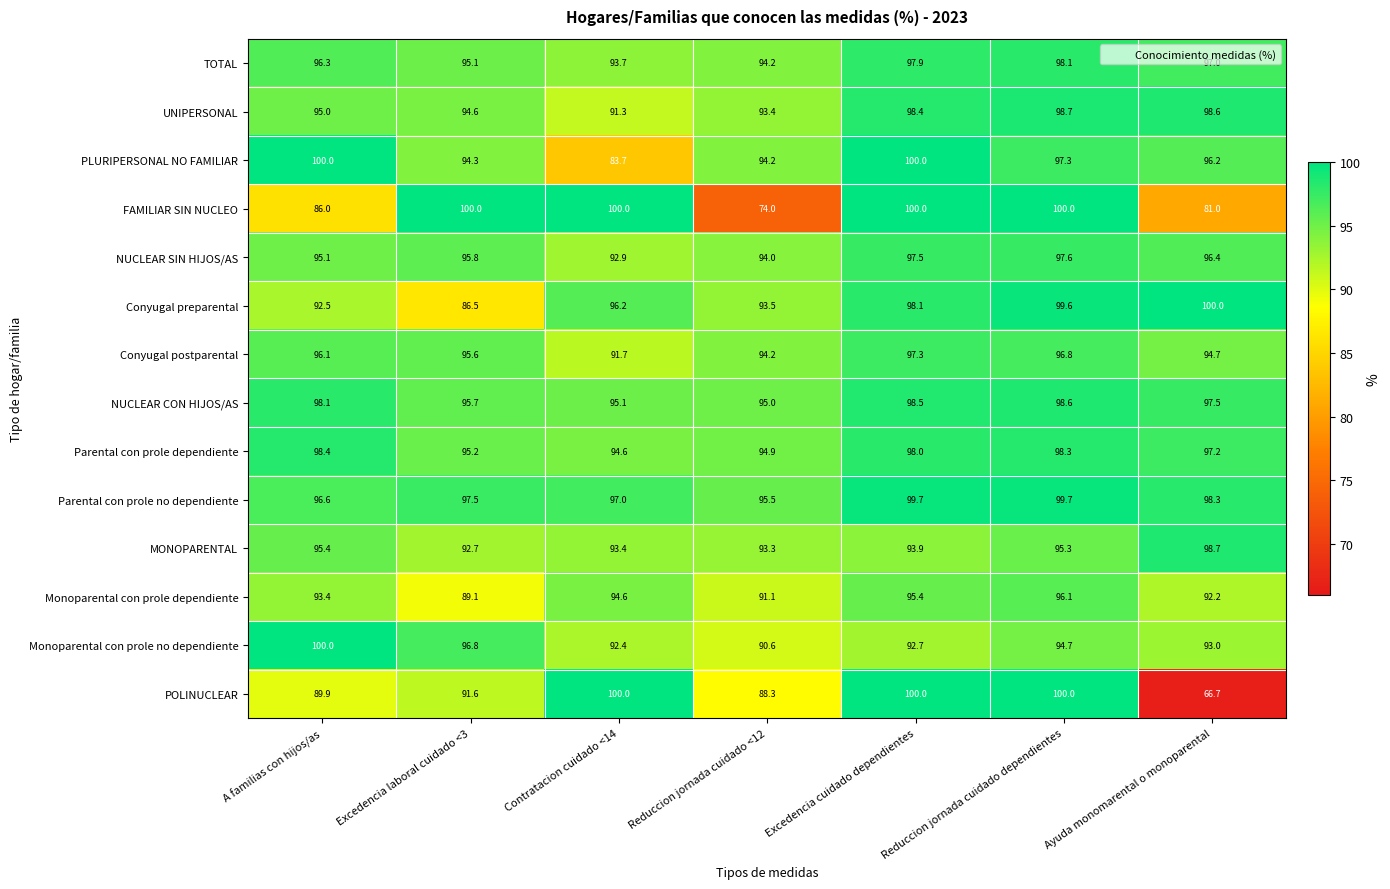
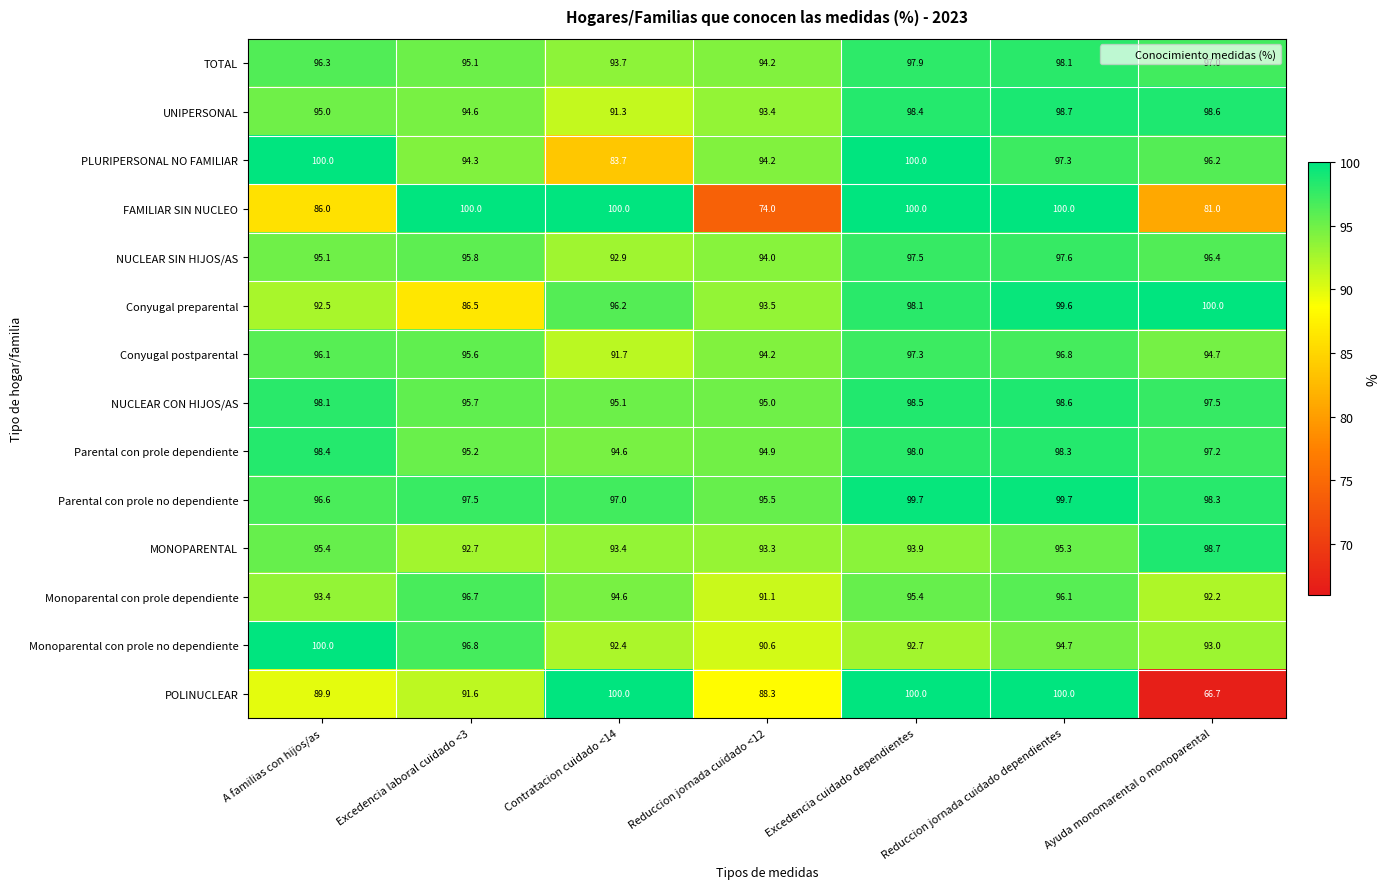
  {
    "TOTAL": {
      "A familias con hijos/as": 96.3,
      "Excedencia laboral cuidado <3": 95.1,
      "Contratacion cuidado <14": 93.7,
      "Reduccion jornada cuidado <12": 94.2,
      "Excedencia cuidado dependientes": 97.9,
      "Reduccion jornada cuidado dependientes": 98.1
    },
    "UNIPERSONAL": {
      "A familias con hijos/as": 95.0,
      "Excedencia laboral cuidado <3": 94.6,
      "Contratacion cuidado <14": 91.3,
      "Reduccion jornada cuidado <12": 93.4,
      "Excedencia cuidado dependientes": 98.4,
      "Reduccion jornada cuidado dependientes": 98.7,
      "Ayuda monomarental o monoparental": 98.6
    },
    "PLURIPERSONAL NO FAMILIAR": {
      "A familias con hijos/as": 100.0,
      "Excedencia laboral cuidado <3": 94.3,
      "Contratacion cuidado <14": 83.7,
      "Reduccion jornada cuidado <12": 94.2,
      "Excedencia cuidado dependientes": 100.0,
      "Reduccion jornada cuidado dependientes": 97.3,
      "Ayuda monomarental o monoparental": 96.2
    },
    "FAMILIAR SIN NUCLEO": {
      "A familias con hijos/as": 86.0,
      "Excedencia laboral cuidado <3": 100.0,
      "Contratacion cuidado <14": 100.0,
      "Reduccion jornada cuidado <12": 74.0,
      "Excedencia cuidado dependientes": 100.0,
      "Reduccion jornada cuidado dependientes": 100.0,
      "Ayuda monomarental o monoparental": 81.0
    },
    "NUCLEAR SIN HIJOS/AS": {
      "A familias con hijos/as": 95.1,
      "Excedencia laboral cuidado <3": 95.8,
      "Contratacion cuidado <14": 92.9,
      "Reduccion jornada cuidado <12": 94.0,
      "Excedencia cuidado dependientes": 97.5,
      "Reduccion jornada cuidado dependientes": 97.6,
      "Ayuda monomarental o monoparental": 96.4
    },
    "Conyugal preparental": {
      "A familias con hijos/as": 92.5,
      "Excedencia laboral cuidado <3": 86.5,
      "Contratacion cuidado <14": 96.2,
      "Reduccion jornada cuidado <12": 93.5,
      "Excedencia cuidado dependientes": 98.1,
      "Reduccion jornada cuidado dependientes": 99.6,
      "Ayuda monomarental o monoparental": 100.0
    },
    "Conyugal postparental": {
      "A familias con hijos/as": 96.1,
      "Excedencia laboral cuidado <3": 95.6,
      "Contratacion cuidado <14": 91.7,
      "Reduccion jornada cuidado <12": 94.2,
      "Excedencia cuidado dependientes": 97.3,
      "Reduccion jornada cuidado dependientes": 96.8,
      "Ayuda monomarental o monoparental": 94.7
    },
    "NUCLEAR CON HIJOS/AS": {
      "A familias con hijos/as": 98.1,
      "Excedencia laboral cuidado <3": 95.7,
      "Contratacion cuidado <14": 95.1,
      "Reduccion jornada cuidado <12": 95.0,
      "Excedencia cuidado dependientes": 98.5,
      "Reduccion jornada cuidado dependientes": 98.6,
      "Ayuda monomarental o monoparental": 97.5
    },
    "Parental con prole dependiente": {
      "A familias con hijos/as": 98.4,
      "Excedencia laboral cuidado <3": 95.2,
      "Contratacion cuidado <14": 94.6,
      "Reduccion jornada cuidado <12": 94.9,
      "Excedencia cuidado dependientes": 98.0,
      "Reduccion jornada cuidado dependientes": 98.3,
      "Ayuda monomarental o monoparental": 97.2
    },
    "Parental con prole no dependiente": {
      "A familias con hijos/as": 96.6,
      "Excedencia laboral cuidado <3": 97.5,
      "Contratacion cuidado <14": 97.0,
      "Reduccion jornada cuidado <12": 95.5,
      "Excedencia cuidado dependientes": 99.7,
      "Reduccion jornada cuidado dependientes": 99.7,
      "Ayuda monomarental o monoparental": 98.3
    },
    "MONOPARENTAL": {
      "A familias con hijos/as": 95.4,
      "Excedencia laboral cuidado <3": 92.7,
      "Contratacion cuidado <14": 93.4,
      "Reduccion jornada cuidado <12": 93.3,
      "Excedencia cuidado dependientes": 93.9,
      "Reduccion jornada cuidado dependientes": 95.3,
      "Ayuda monomarental o monoparental": 98.7
    },
    "Monoparental con prole dependiente": {
      "A familias con hijos/as": 93.4,
-     "Excedencia laboral cuidado <3": 89.1,
+     "Excedencia laboral cuidado <3": 96.7,
      "Contratacion cuidado <14": 94.6,
      "Reduccion jornada cuidado <12": 91.1,
      "Excedencia cuidado dependientes": 95.4,
      "Reduccion jornada cuidado dependientes": 96.1,
      "Ayuda monomarental o monoparental": 92.2
    },
    "Monoparental con prole no dependiente": {
      "A familias con hijos/as": 100.0,
      "Excedencia laboral cuidado <3": 96.8,
      "Contratacion cuidado <14": 92.4,
      "Reduccion jornada cuidado <12": 90.6,
      "Excedencia cuidado dependientes": 92.7,
      "Reduccion jornada cuidado dependientes": 94.7,
      "Ayuda monomarental o monoparental": 93.0
    },
    "POLINUCLEAR": {
      "A familias con hijos/as": 89.9,
      "Excedencia laboral cuidado <3": 91.6,
      "Contratacion cuidado <14": 100.0,
      "Reduccion jornada cuidado <12": 88.3,
      "Excedencia cuidado dependientes": 100.0,
      "Reduccion jornada cuidado dependientes": 100.0,
      "Ayuda monomarental o monoparental": 66.7
    }
  }
